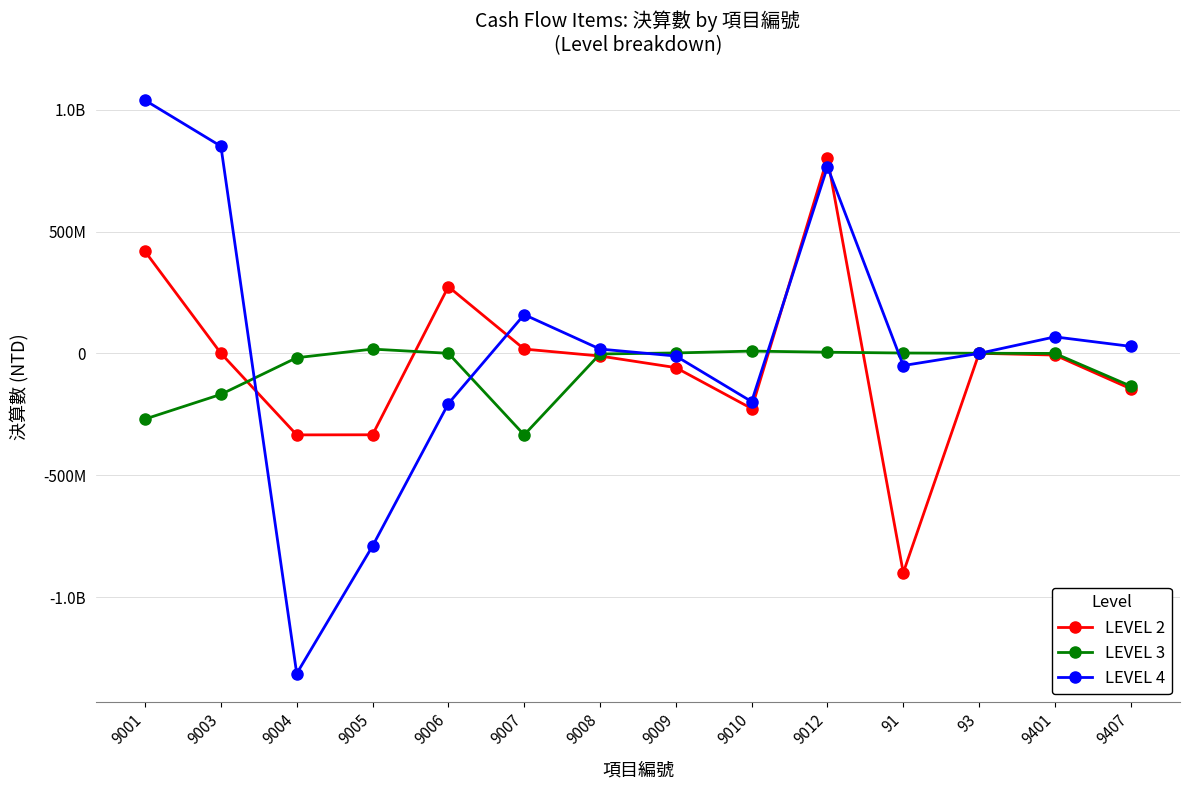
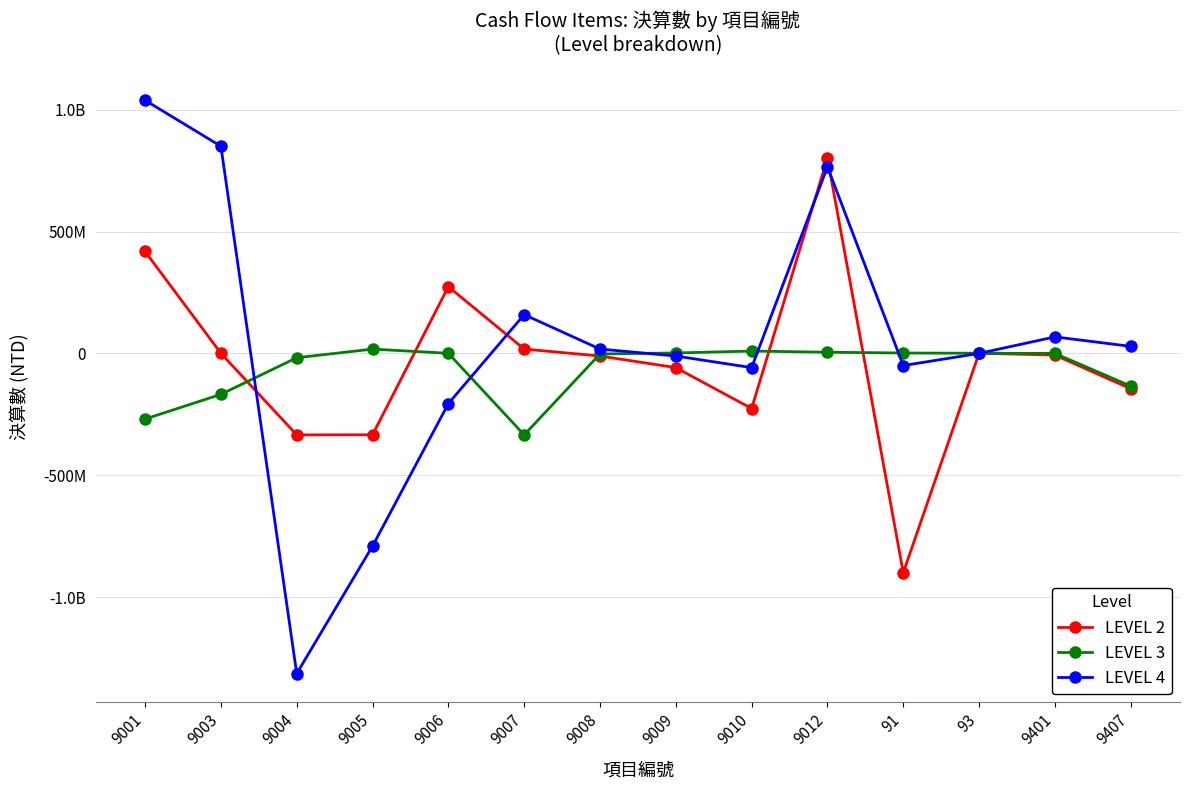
  {
    "LEVEL 2": {
      "9001": 420000000,
      "9003": 0,
      "9004": -330000000,
      "9005": -330000000,
      "9006": 270000000,
      "9007": 20000000,
      "9009": -60000000,
      "9010": -230000000,
      "9012": 800000000,
      "91": -900000000,
      "9407": -150000000
    },
    "LEVEL 3": {
      "9001": -270000000,
      "9003": -170000000,
      "9004": -20000000,
      "9005": 20000000,
      "9006": 0,
      "9007": -330000000,
      "9009": 0,
      "9010": 10000000,
      "9012": 0,
      "91": 0,
      "9407": -130000000
    },
    "LEVEL 4": {
      "9001": 1040000000,
      "9003": 850000000,
      "9004": -1310000000,
      "9005": -790000000,
      "9006": -210000000,
      "9007": 160000000,
      "9008": 20000000,
      "9009": -10000000,
-     "9010": -200000000,
+     "9010": -60000000,
      "9012": 770000000,
      "91": -50000000,
      "9401": 70000000,
      "9407": 30000000
    }
  }
